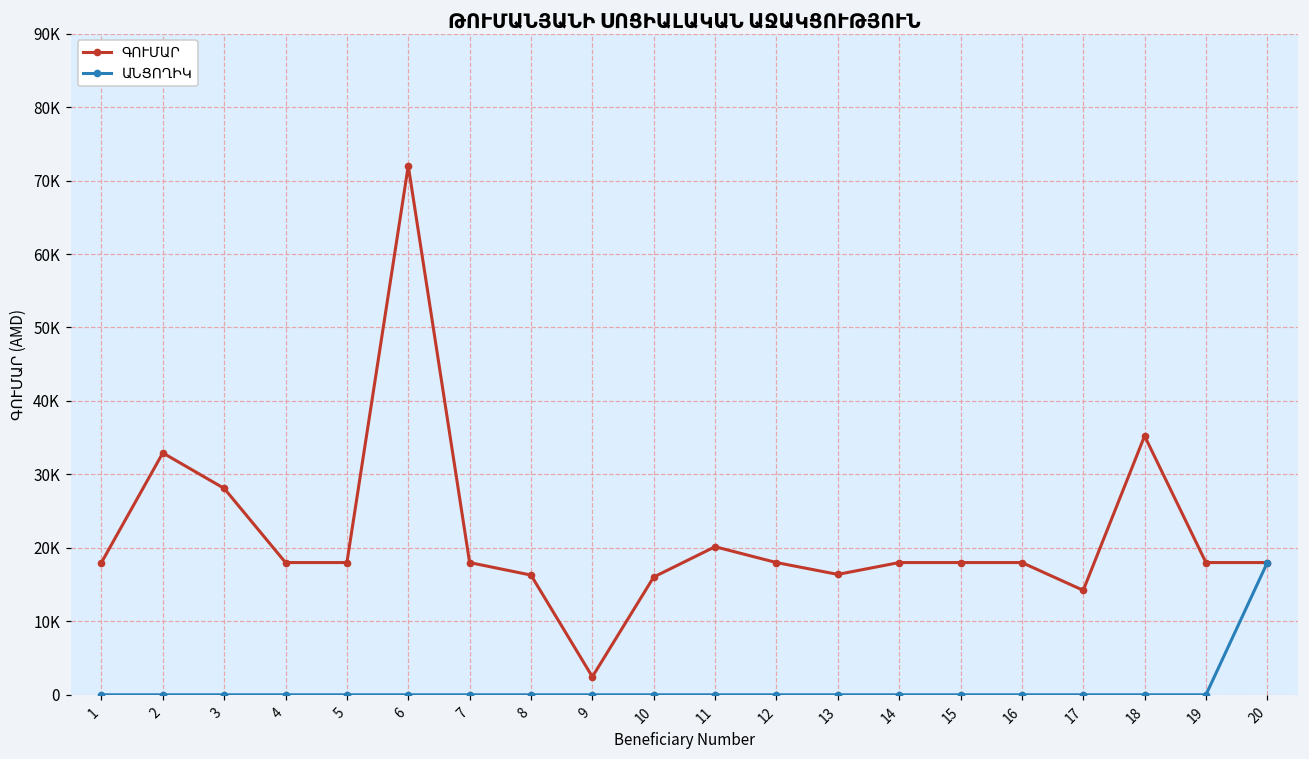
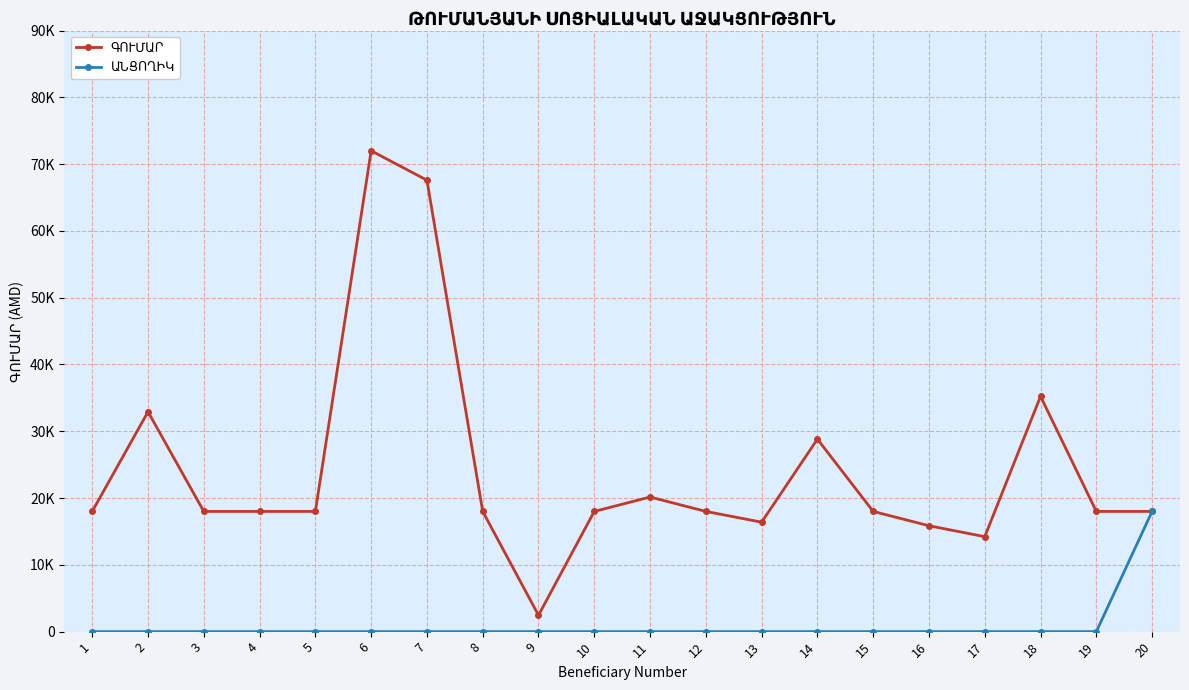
  {
    "ԳՈՒՄԱՐ": {
      "1": 18000,
      "2": 33000,
-     "3": 28000,
+     "3": 18000,
      "4": 18000,
      "5": 18000,
      "6": 72000,
-     "7": 18000,
-     "8": 16000,
+     "7": 68000,
+     "8": 18000,
      "9": 2000,
-     "10": 16000,
+     "10": 18000,
      "11": 20000,
      "12": 18000,
      "13": 16000,
-     "14": 18000,
+     "14": 29000,
      "15": 18000,
-     "16": 18000,
+     "16": 16000,
      "17": 14000,
      "18": 35000,
      "19": 18000
    },
    "ԱՆՑՈՂԻԿ": {
      "1": 0,
      "2": 0,
      "3": 0,
      "4": 0,
      "5": 0,
      "6": 0,
      "7": 0,
      "8": 0,
      "9": 0,
      "10": 0,
      "11": 0,
      "12": 0,
      "13": 0,
      "14": 0,
      "15": 0,
      "16": 0,
      "17": 0,
      "18": 0,
      "19": 0
    }
  }
